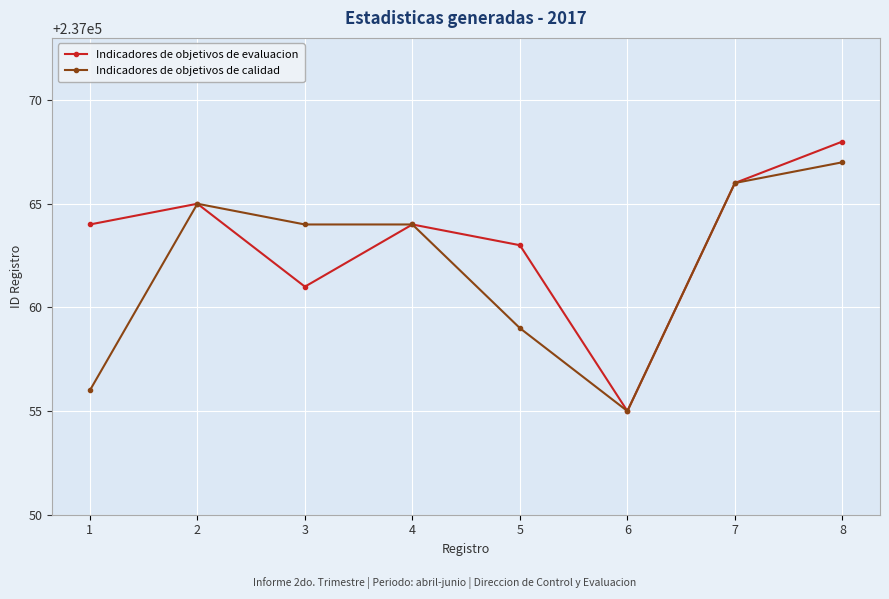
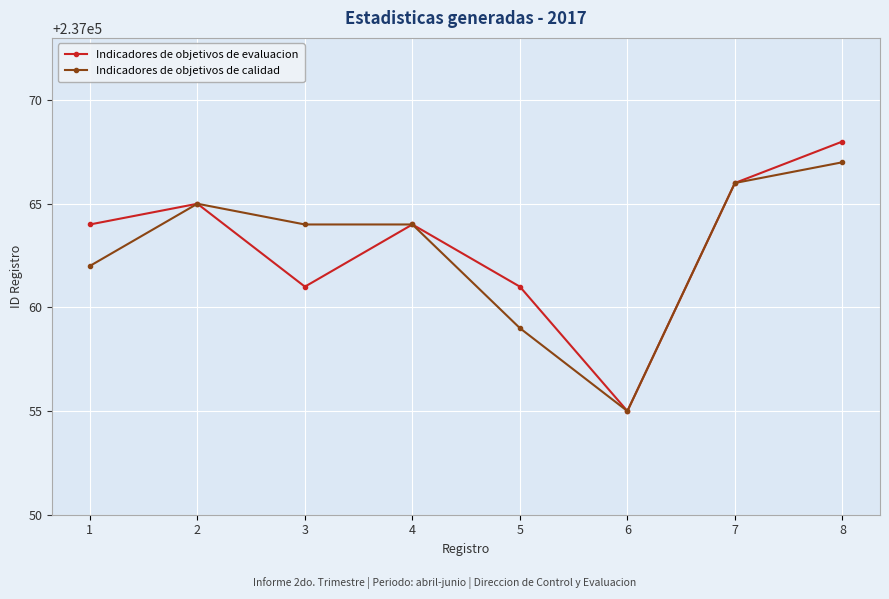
  {
    "Indicadores de objetivos de evaluacion": {
      "1": 237064,
      "3": 237061,
-     "5": 237063,
+     "5": 237061,
      "8": 237068
    },
    "Indicadores de objetivos de calidad": {
-     "1": 237056,
+     "1": 237062,
      "3": 237064,
      "5": 237059,
      "8": 237067
    }
  }
